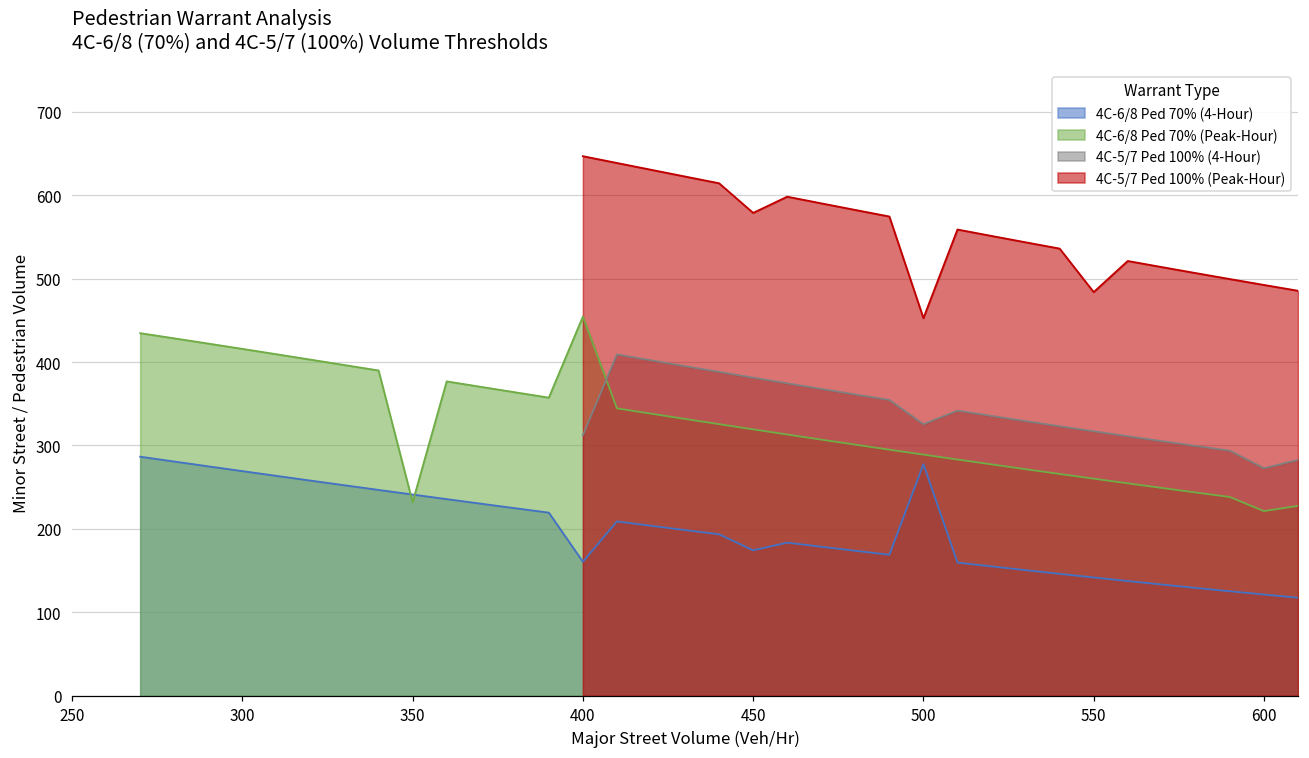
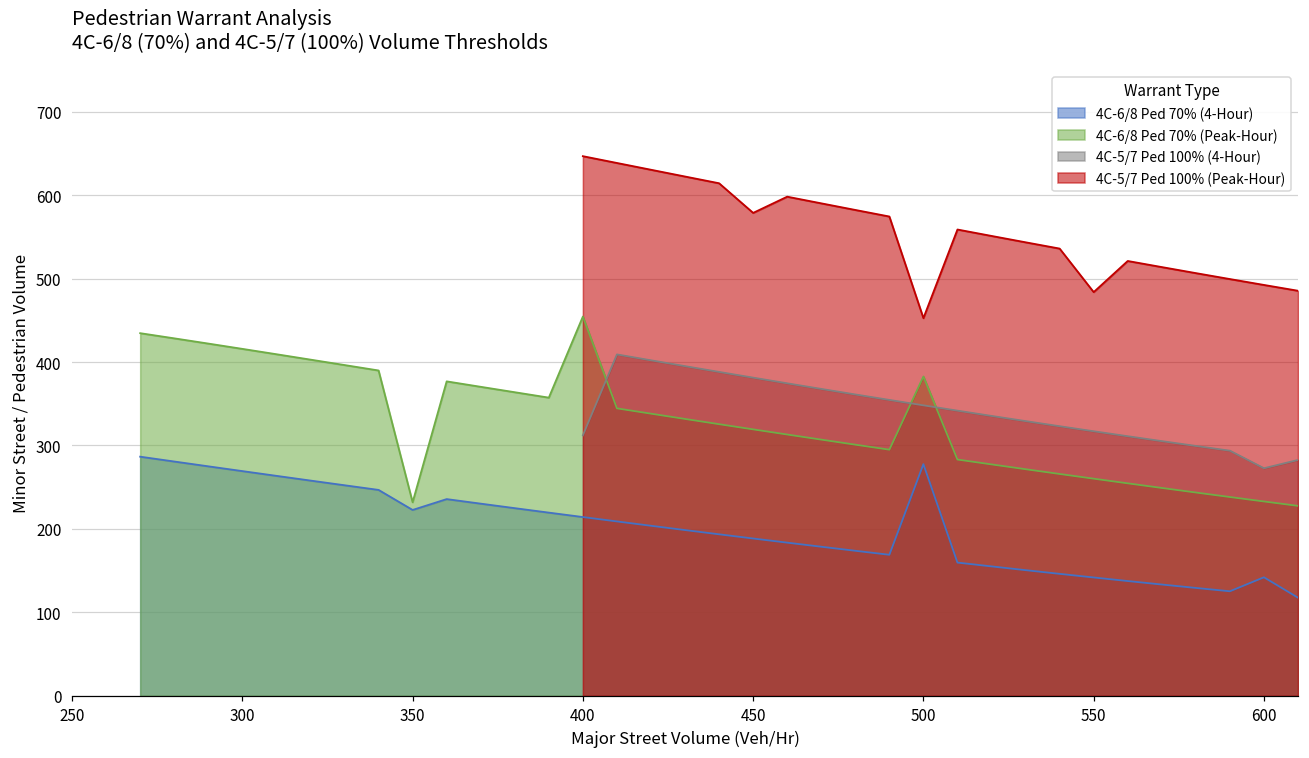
  {
    "4C-6/8 Ped 70% (4-Hour)": {
      "300": 270,
-     "350": 240,
-     "400": 160,
-     "450": 170,
+     "350": 220,
+     "400": 210,
+     "450": 190,
      "500": 280,
      "550": 140,
-     "600": 120
+     "600": 140
    },
    "4C-6/8 Ped 70% (Peak-Hour)": {
      "300": 420,
      "350": 230,
      "400": 450,
      "450": 320,
-     "500": 290,
+     "500": 380,
      "550": 260,
-     "600": 220
+     "600": 230
    },
    "4C-5/7 Ped 100% (4-Hour)": {
      "400": 310,
      "450": 380,
-     "500": 330,
+     "500": 350,
      "550": 320,
      "600": 270
    },
    "4C-5/7 Ped 100% (Peak-Hour)": {
      "400": 650,
      "450": 580,
      "500": 450,
      "550": 480,
      "600": 490
    }
  }
